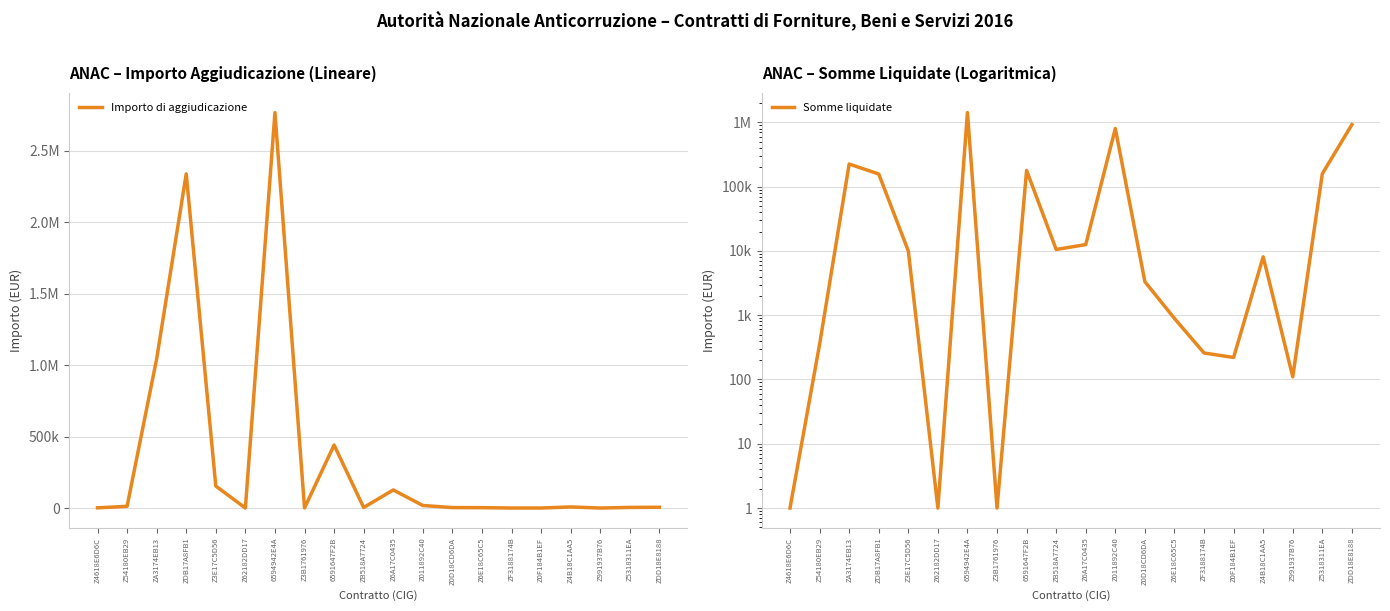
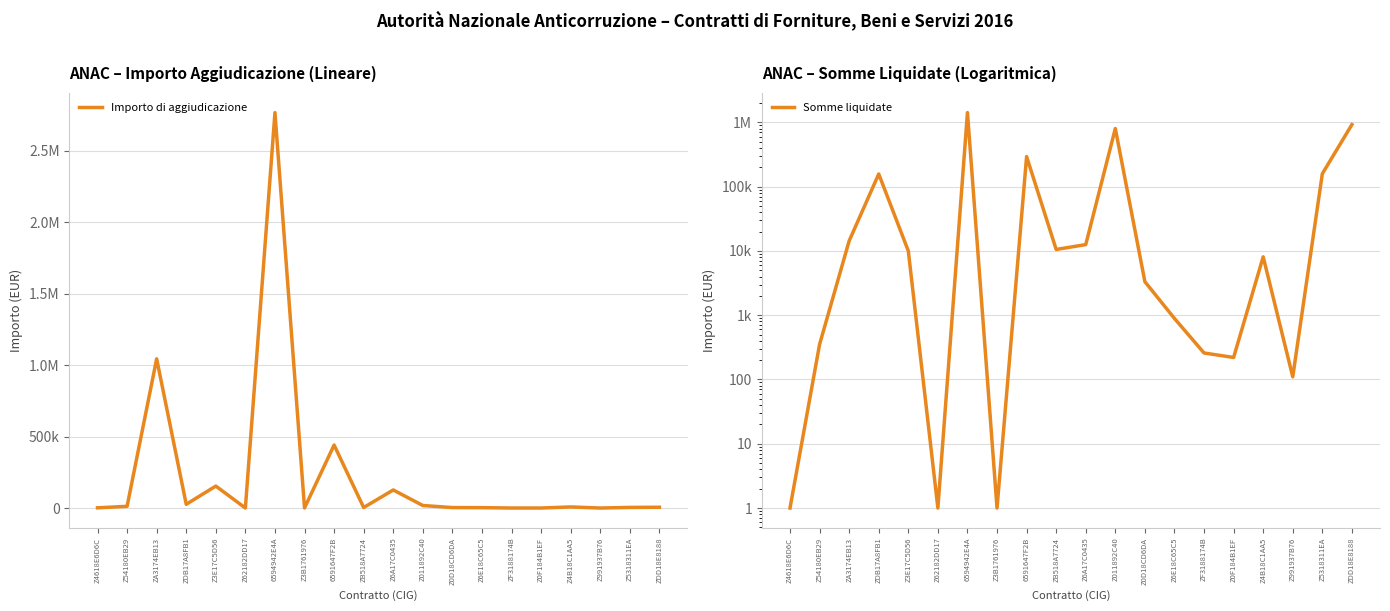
  {
    "ANAC – Importo Aggiudicazione (Lineare)": {
      "Z4618E6D6C": 0,
      "Z54180EB29": 10000,
      "ZA3174EB13": 1040000,
-     "ZDB17A8FB1": 2340000,
+     "ZDB17A8FB1": 30000,
      "Z3E17C5D56": 150000,
      "Z62182DD17": 0,
      "6594942E4A": 2770000,
      "Z3B1761976": 0,
      "6591647F2B": 440000,
      "ZB518A7724": 0,
      "Z6A17C0435": 130000,
      "Z011892C40": 20000,
      "Z0D18CD6DA": 0,
      "Z6E18C65C5": 0,
      "ZF3188174B": 0,
      "Z0F184B1EF": 0,
      "Z4B18C1AA5": 10000,
      "Z991937B76": 0,
      "Z5318311EA": 0,
      "ZDD18E8188": 10000
    },
    "ANAC – Somme Liquidate (Logaritmica)": {
      "Z4618E6D6C": 1,
      "Z54180EB29": 400,
-     "ZA3174EB13": 220000,
+     "ZA3174EB13": 14000,
      "ZDB17A8FB1": 160000,
      "Z3E17C5D56": 10000,
      "Z62182DD17": 1,
      "6594942E4A": 1400000,
      "Z3B1761976": 1,
-     "6591647F2B": 180000,
+     "6591647F2B": 300000,
      "ZB518A7724": 11000,
      "Z6A17C0435": 13000,
      "Z011892C40": 800000,
      "Z0D18CD6DA": 3000,
      "Z6E18C65C5": 900,
      "ZF3188174B": 260,
      "Z0F184B1EF": 220,
      "Z4B18C1AA5": 8000,
      "Z991937B76": 110,
      "Z5318311EA": 160000,
      "ZDD18E8188": 900000
    }
  }
